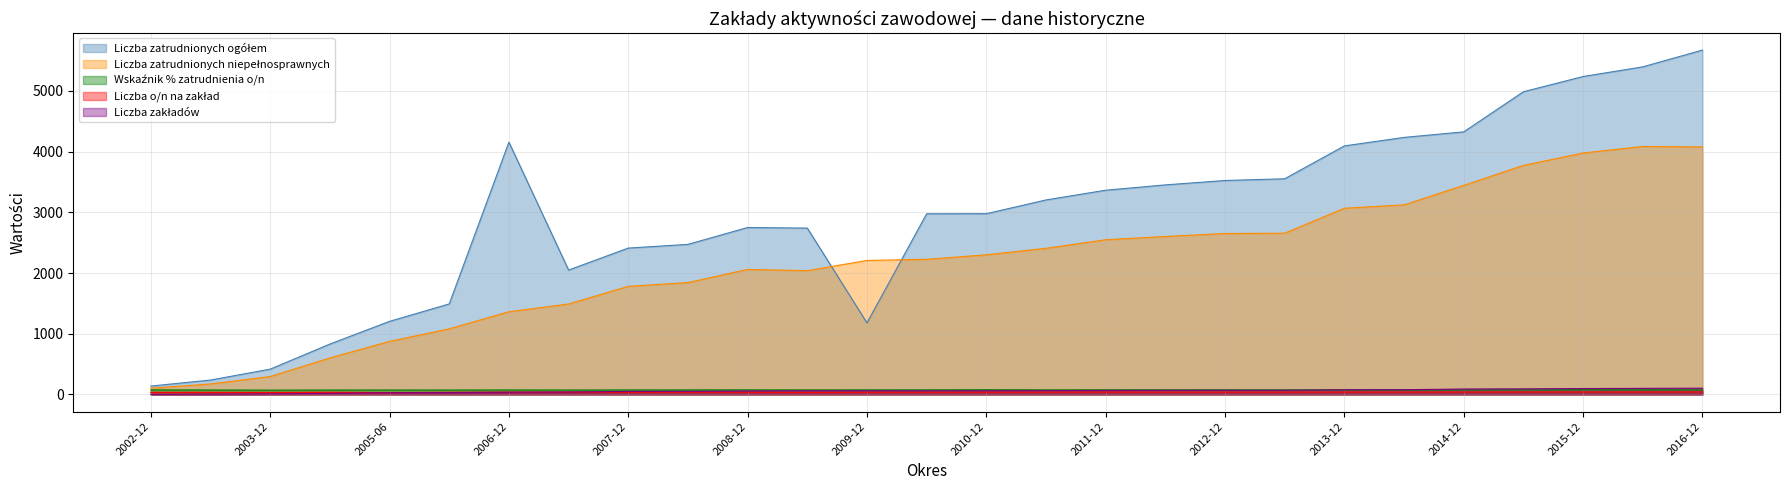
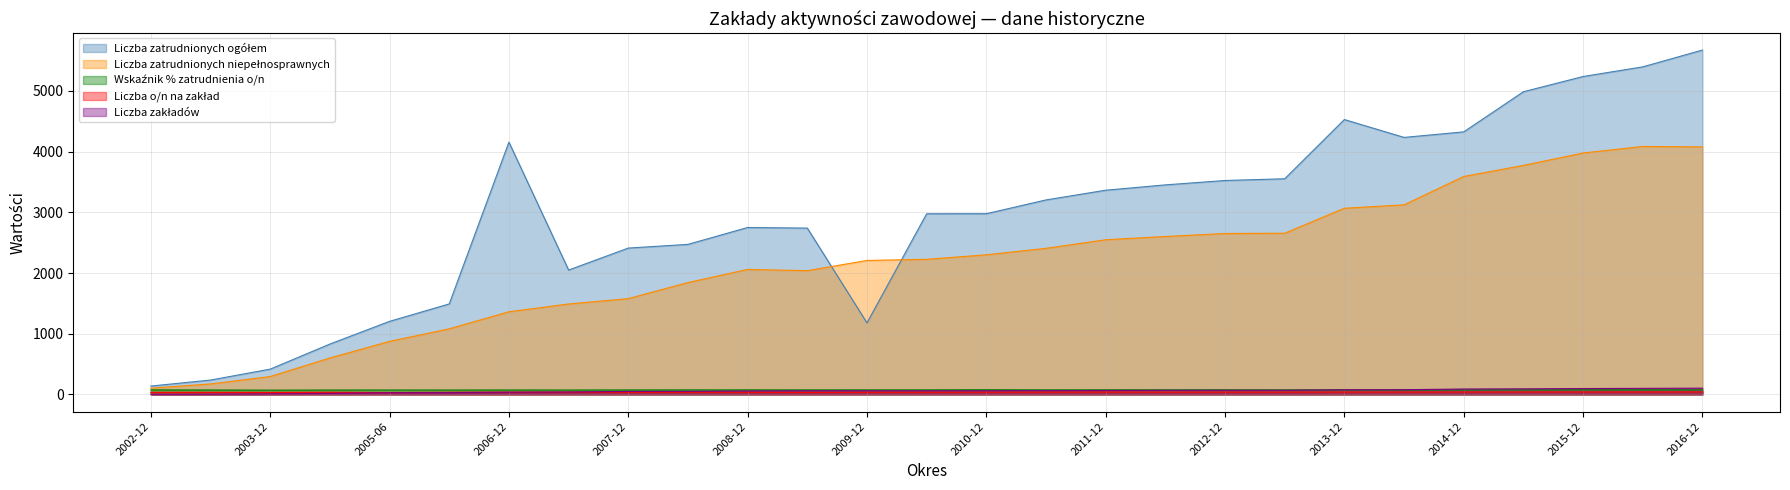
  {
    "Liczba zatrudnionych ogółem": {
      "2003-12": 400,
      "2005-06": 1200,
      "2006-12": 4200,
      "2007-12": 2400,
      "2008-12": 2800,
      "2009-12": 1200,
      "2010-12": 3000,
      "2011-12": 3400,
      "2012-12": 3500,
-     "2013-12": 4100,
+     "2013-12": 4500,
      "2014-12": 4300,
      "2015-12": 5200,
      "2016-12": 5700
    },
    "Liczba zatrudnionych niepełnosprawnych": {
      "2003-12": 300,
      "2005-06": 900,
      "2006-12": 1400,
-     "2007-12": 1800,
+     "2007-12": 1600,
      "2008-12": 2100,
      "2009-12": 2200,
      "2010-12": 2300,
      "2011-12": 2500,
      "2012-12": 2700,
      "2013-12": 3100,
-     "2014-12": 3400,
+     "2014-12": 3600,
      "2015-12": 4000,
      "2016-12": 4100
    },
    "Wskaźnik % zatrudnienia o/n": {
      "2005-06": 100
    }
  }
